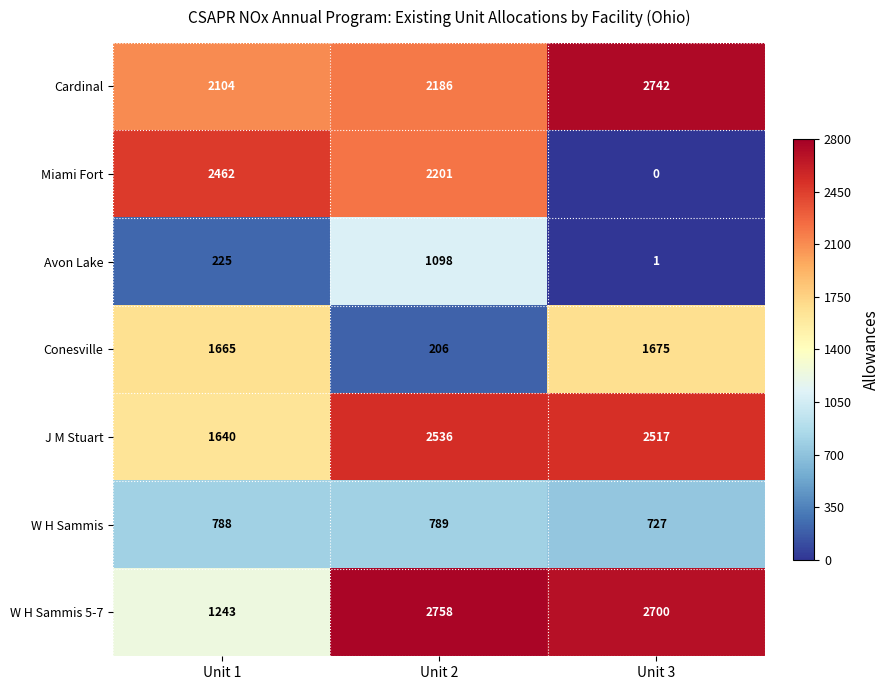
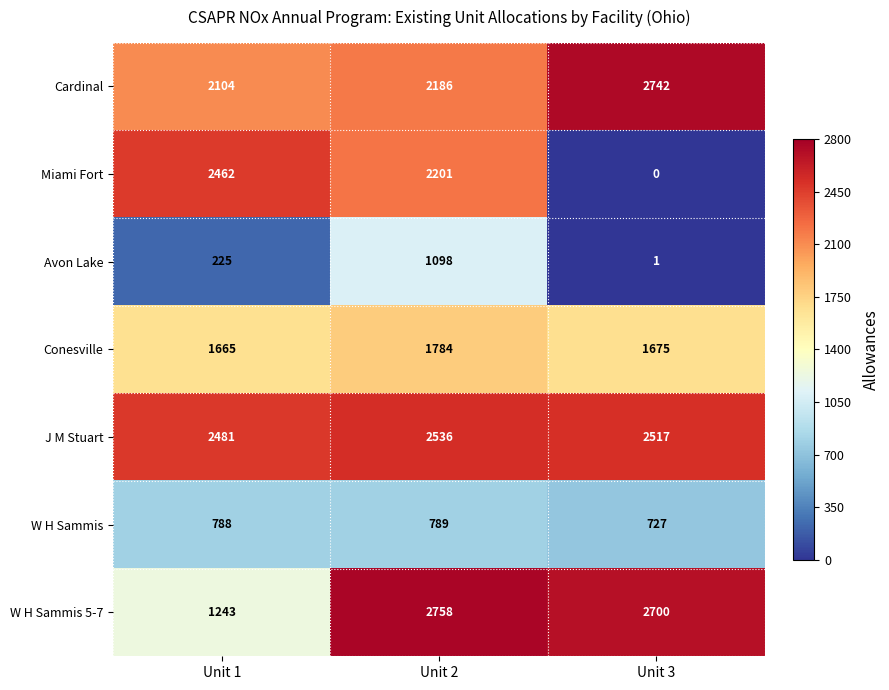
  {
    "Cardinal": {
      "Unit 1": 2104,
      "Unit 2": 2186,
      "Unit 3": 2742
    },
    "Miami Fort": {
      "Unit 1": 2462,
      "Unit 2": 2201,
      "Unit 3": 0
    },
    "Avon Lake": {
      "Unit 1": 225,
      "Unit 2": 1098,
      "Unit 3": 1
    },
    "Conesville": {
      "Unit 1": 1665,
-     "Unit 2": 206,
+     "Unit 2": 1784,
      "Unit 3": 1675
    },
    "J M Stuart": {
-     "Unit 1": 1640,
+     "Unit 1": 2481,
      "Unit 2": 2536,
      "Unit 3": 2517
    },
    "W H Sammis": {
      "Unit 1": 788,
      "Unit 2": 789,
      "Unit 3": 727
    },
    "W H Sammis 5-7": {
      "Unit 1": 1243,
      "Unit 2": 2758,
      "Unit 3": 2700
    }
  }
